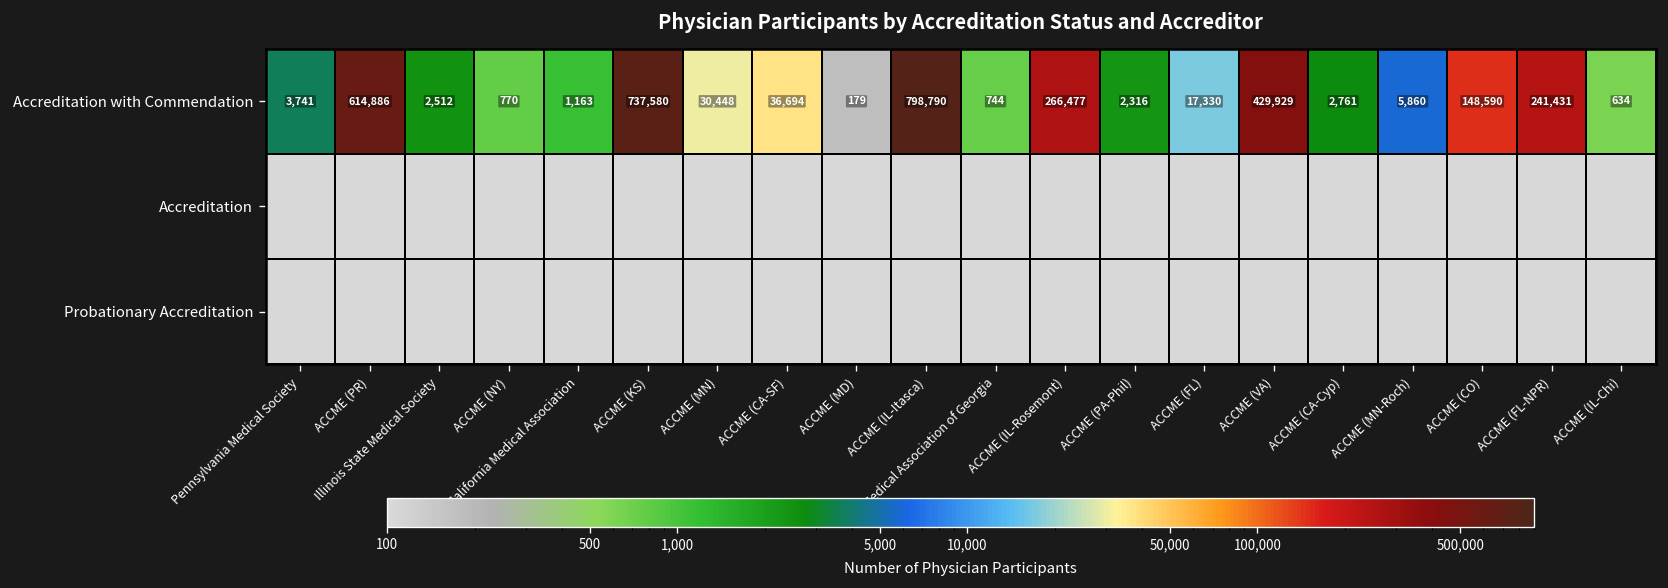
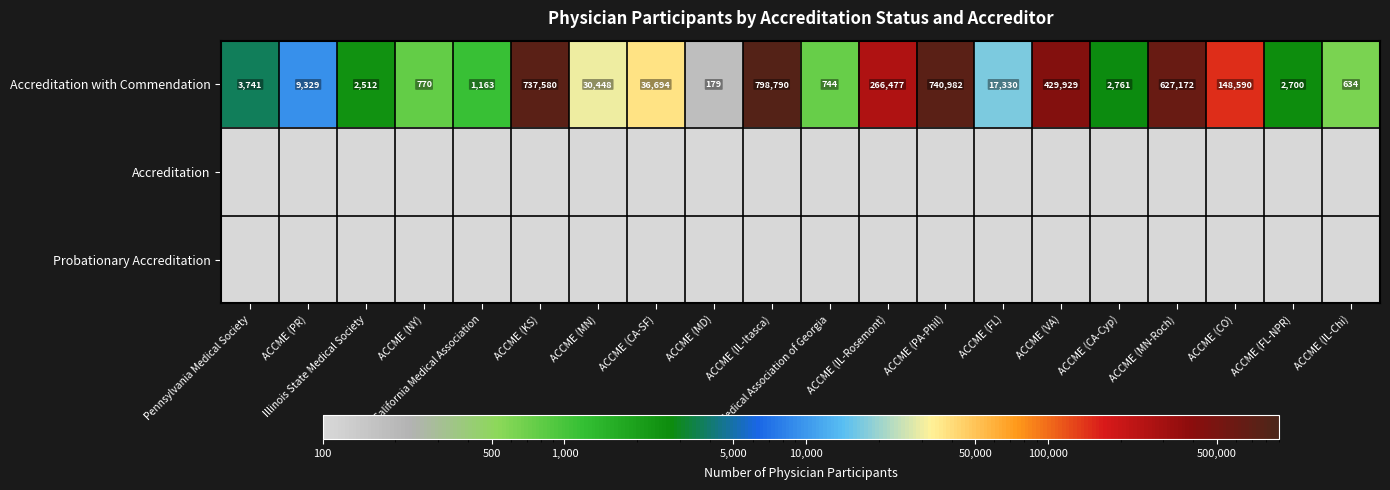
  {
    "Accreditation with Commendation": {
-     "ACCME (PR)": "614,886",
-     "ACCME (PA-Phil)": "2,316",
-     "ACCME (MN-Roch)": "5,860",
-     "ACCME (FL-NPR)": "241,431"
+     "ACCME (PR)": "9,329",
+     "ACCME (PA-Phil)": "740,982",
+     "ACCME (MN-Roch)": "627,172",
+     "ACCME (FL-NPR)": "2,700"
    }
  }
